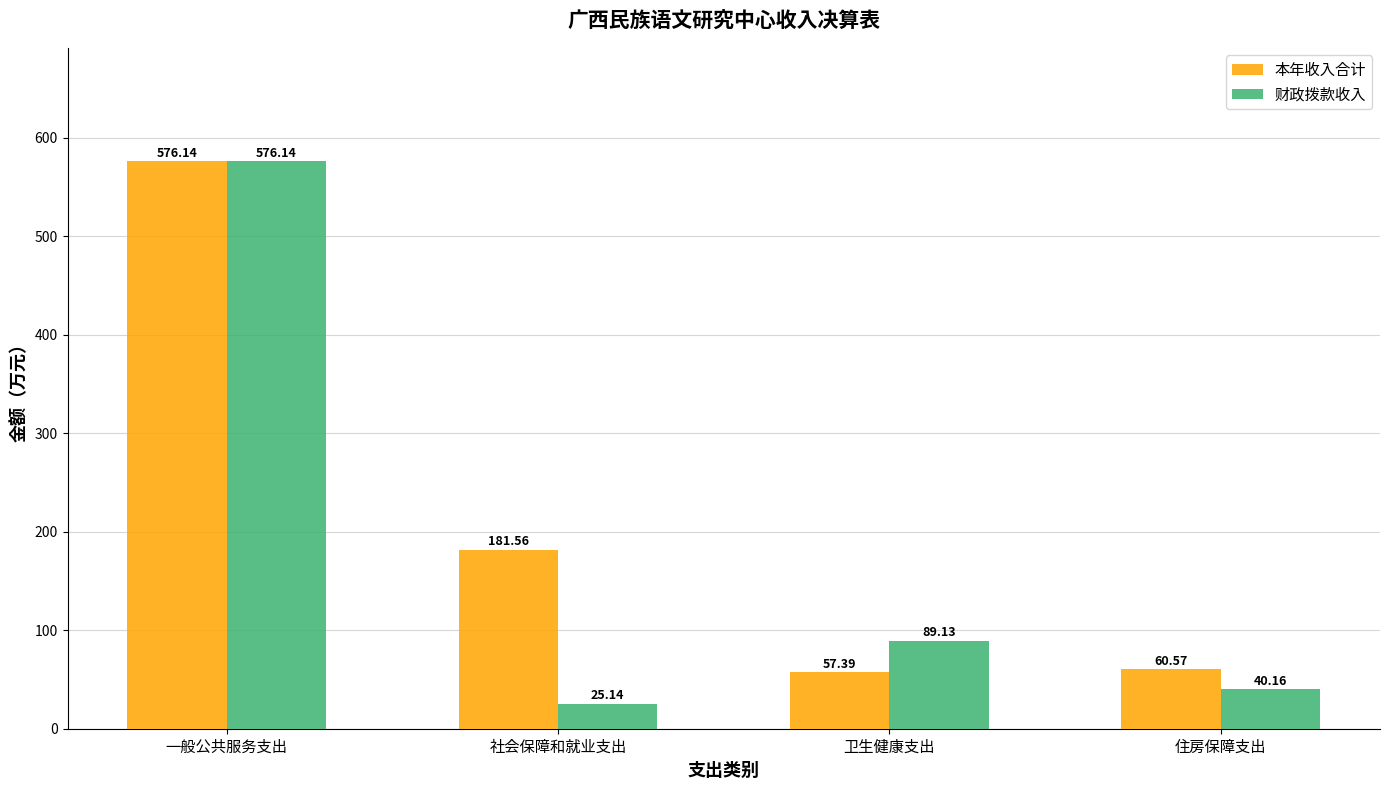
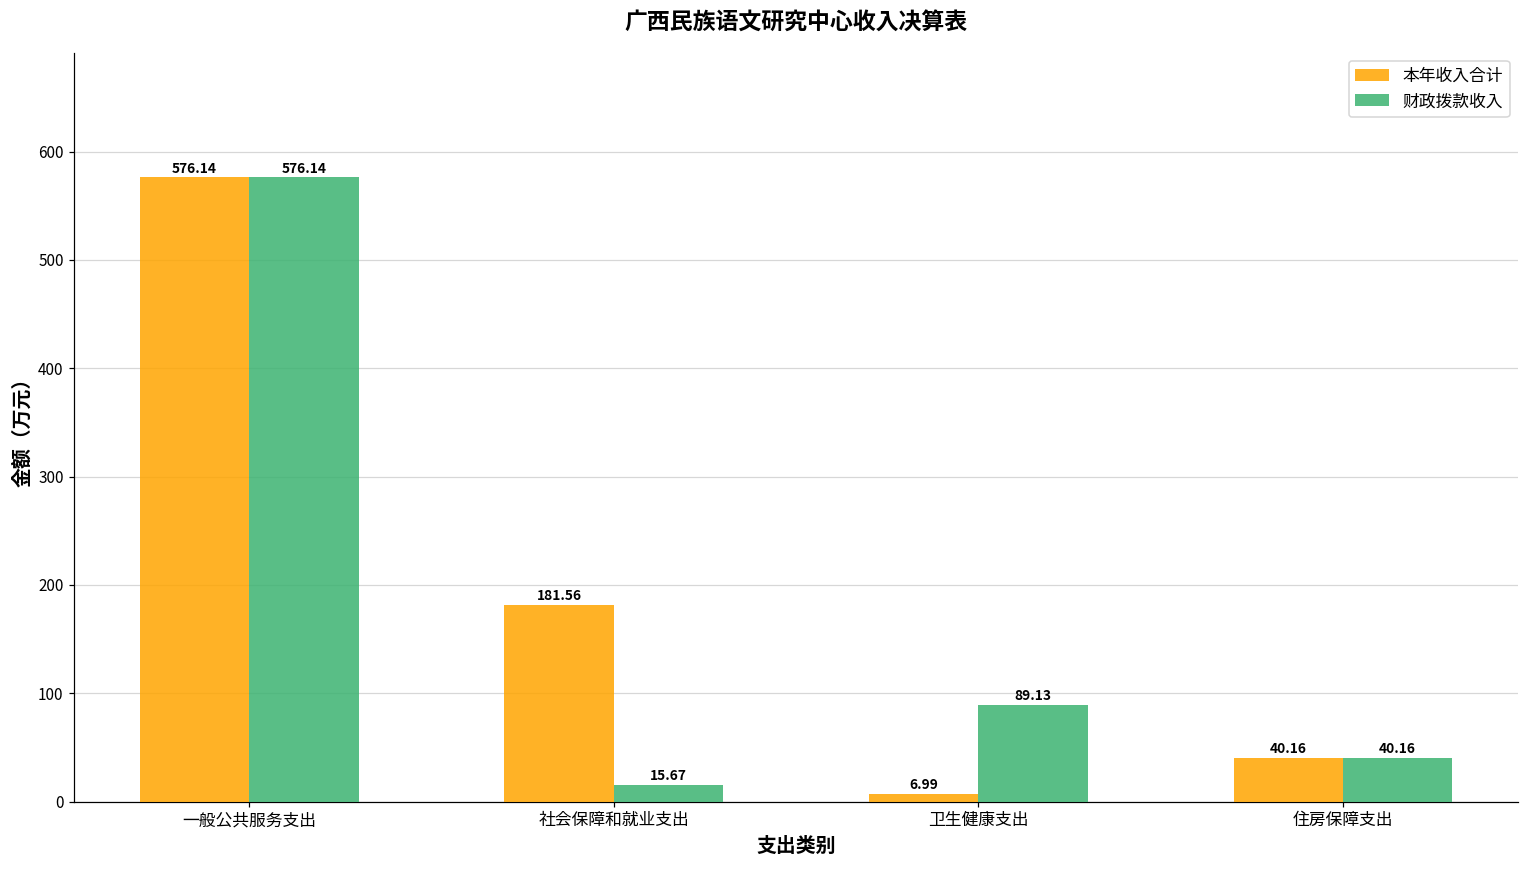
  {
    "本年收入合计": {
      "一般公共服务支出": 576.14,
      "社会保障和就业支出": 181.56,
-     "卫生健康支出": 57.39,
-     "住房保障支出": 60.57
+     "卫生健康支出": 6.99,
+     "住房保障支出": 40.16
    },
    "财政拨款收入": {
      "一般公共服务支出": 576.14,
-     "社会保障和就业支出": 25.14,
+     "社会保障和就业支出": 15.67,
      "卫生健康支出": 89.13,
      "住房保障支出": 40.16
    }
  }
